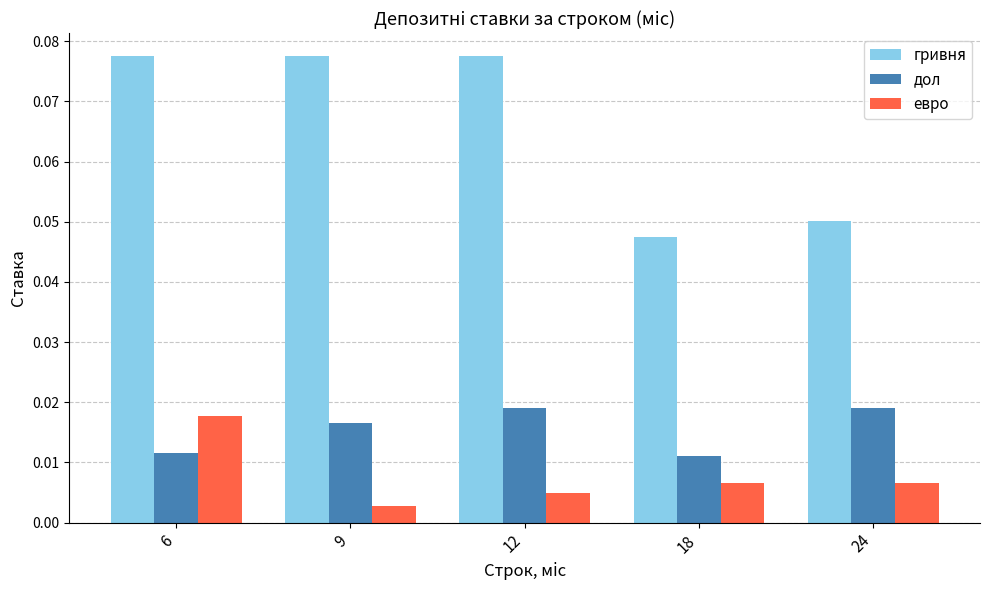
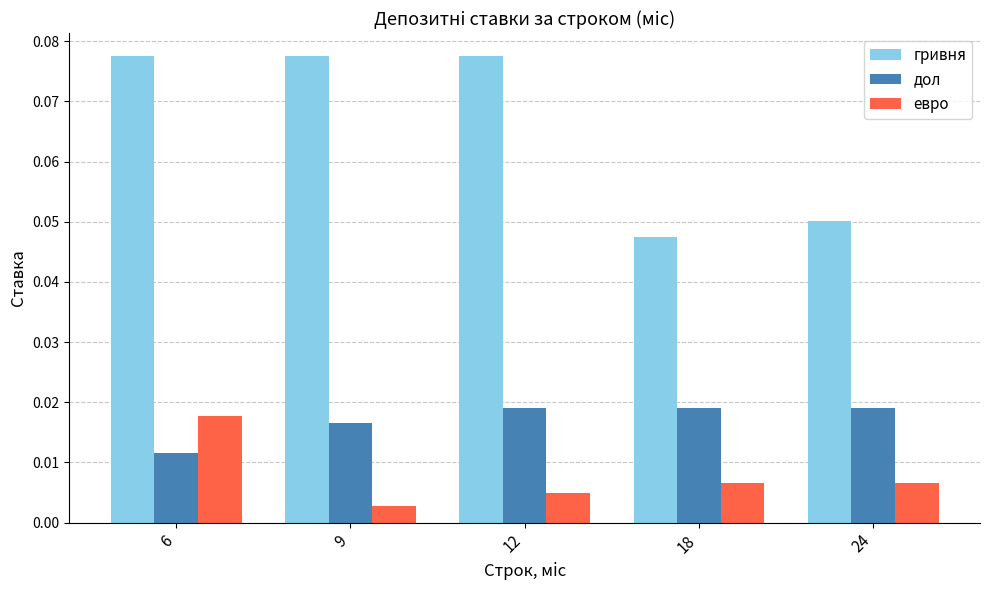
  {
    "гривня": {
      "6": 0.078,
      "9": 0.078,
      "12": 0.078,
      "18": 0.048,
      "24": 0.050
    },
    "дол": {
      "6": 0.012,
      "9": 0.017,
      "12": 0.019,
-     "18": 0.011,
+     "18": 0.019,
      "24": 0.019
    },
    "евро": {
      "6": 0.018,
      "9": 0.003,
      "12": 0.005,
      "18": 0.007,
      "24": 0.007
    }
  }
